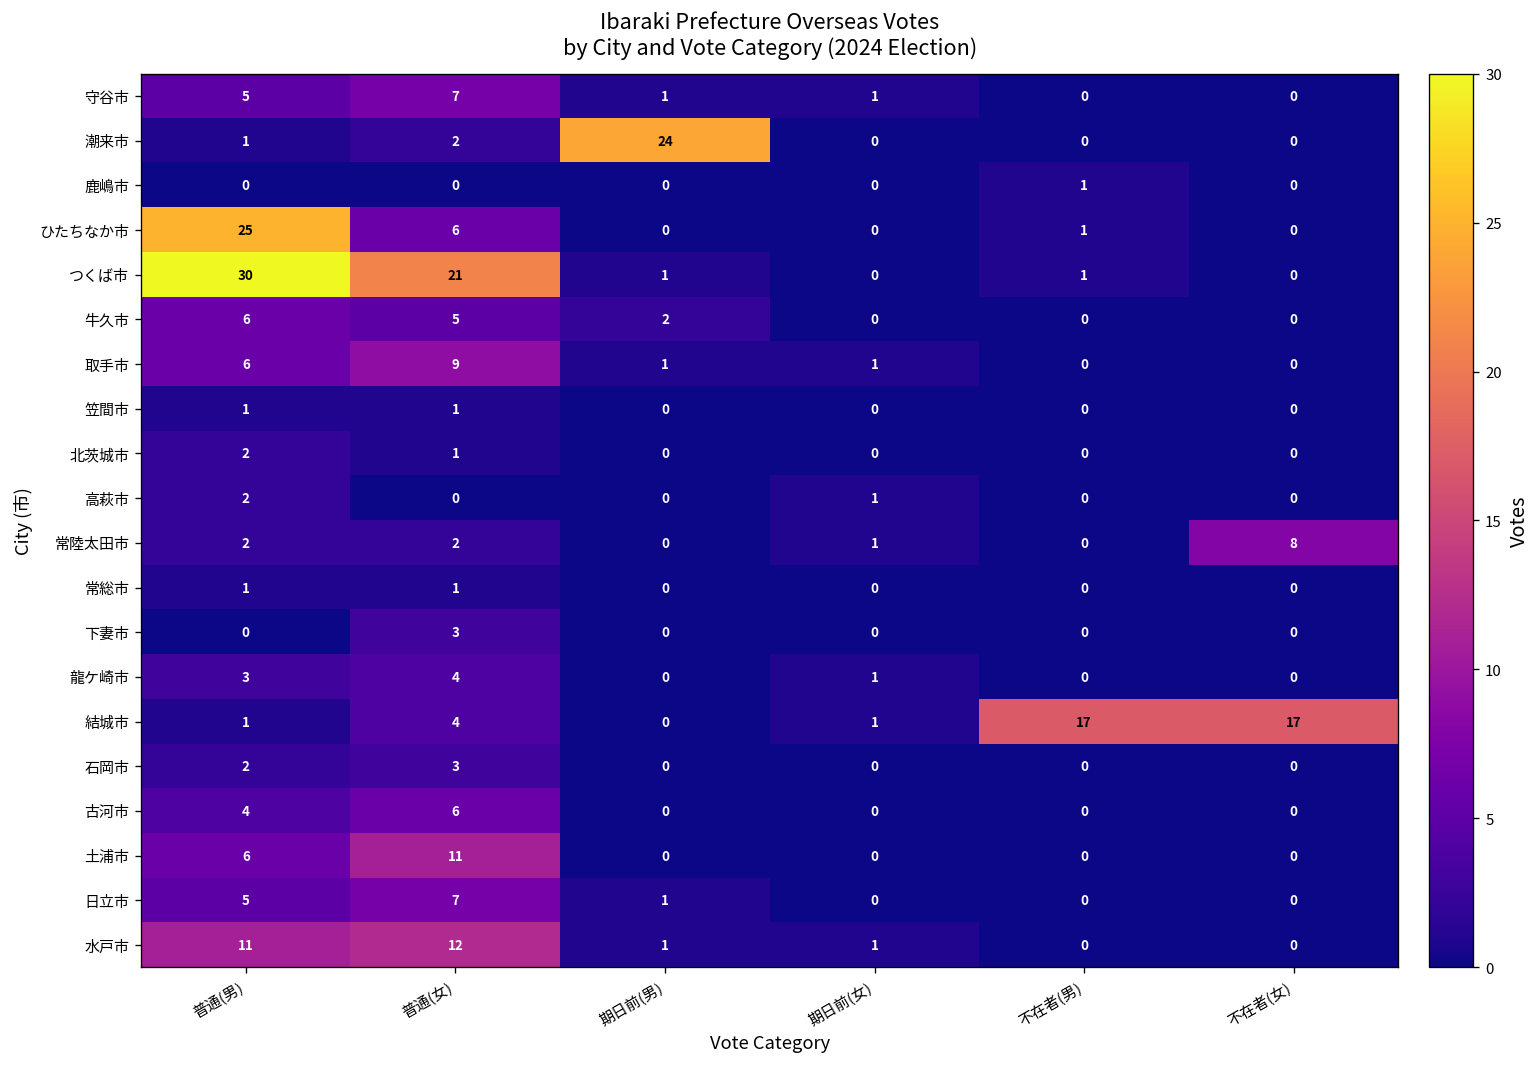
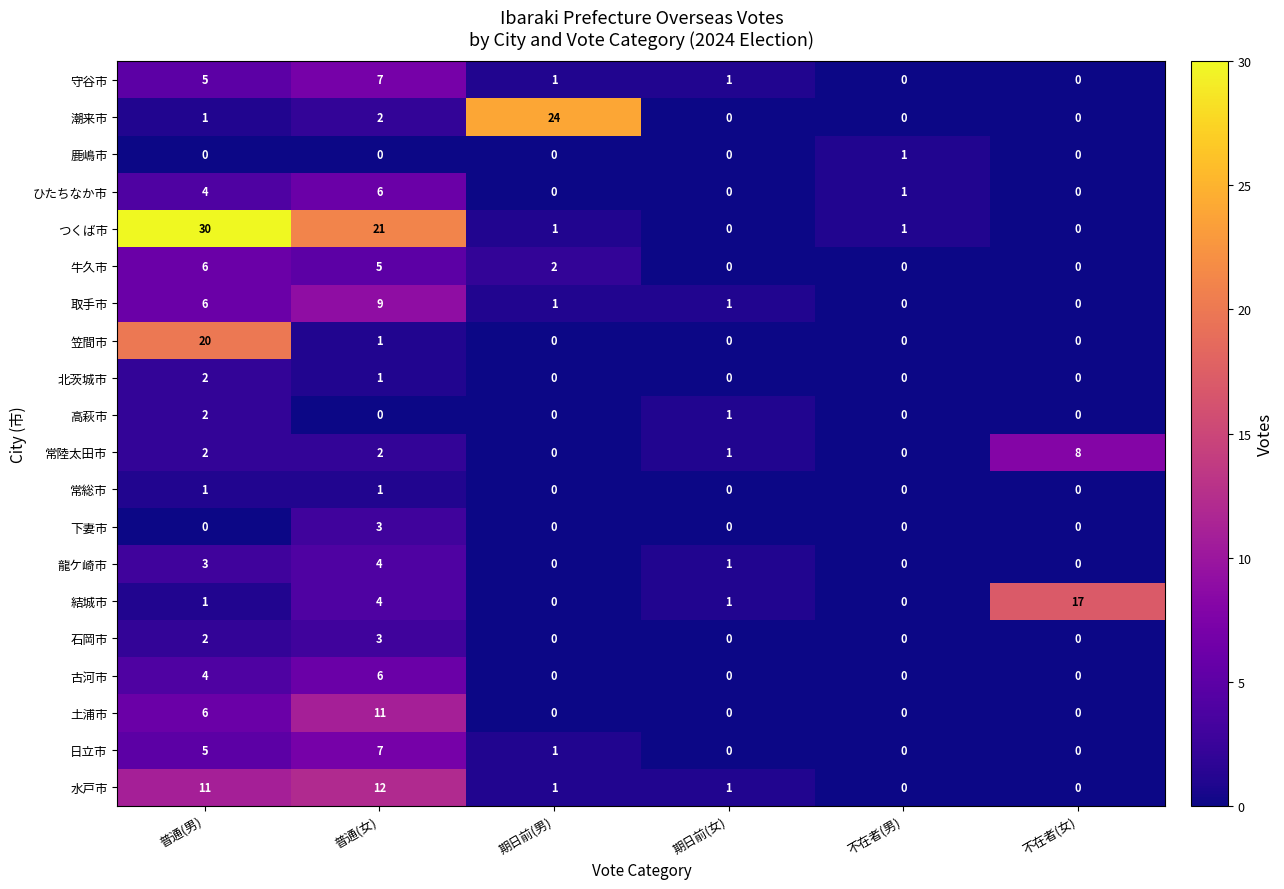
  {
    "守谷市": {
      "普通(男)": 5,
      "普通(女)": 7,
      "期日前(男)": 1,
      "期日前(女)": 1,
      "不在者(男)": 0,
      "不在者(女)": 0
    },
    "潮来市": {
      "普通(男)": 1,
      "普通(女)": 2,
      "期日前(男)": 24,
      "期日前(女)": 0,
      "不在者(男)": 0,
      "不在者(女)": 0
    },
    "鹿嶋市": {
      "普通(男)": 0,
      "普通(女)": 0,
      "期日前(男)": 0,
      "期日前(女)": 0,
      "不在者(男)": 1,
      "不在者(女)": 0
    },
    "ひたちなか市": {
-     "普通(男)": 25,
+     "普通(男)": 4,
      "普通(女)": 6,
      "期日前(男)": 0,
      "期日前(女)": 0,
      "不在者(男)": 1,
      "不在者(女)": 0
    },
    "つくば市": {
      "普通(男)": 30,
      "普通(女)": 21,
      "期日前(男)": 1,
      "期日前(女)": 0,
      "不在者(男)": 1,
      "不在者(女)": 0
    },
    "牛久市": {
      "普通(男)": 6,
      "普通(女)": 5,
      "期日前(男)": 2,
      "期日前(女)": 0,
      "不在者(男)": 0,
      "不在者(女)": 0
    },
    "取手市": {
      "普通(男)": 6,
      "普通(女)": 9,
      "期日前(男)": 1,
      "期日前(女)": 1,
      "不在者(男)": 0,
      "不在者(女)": 0
    },
    "笠間市": {
-     "普通(男)": 1,
+     "普通(男)": 20,
      "普通(女)": 1,
      "期日前(男)": 0,
      "期日前(女)": 0,
      "不在者(男)": 0,
      "不在者(女)": 0
    },
    "北茨城市": {
      "普通(男)": 2,
      "普通(女)": 1,
      "期日前(男)": 0,
      "期日前(女)": 0,
      "不在者(男)": 0,
      "不在者(女)": 0
    },
    "高萩市": {
      "普通(男)": 2,
      "普通(女)": 0,
      "期日前(男)": 0,
      "期日前(女)": 1,
      "不在者(男)": 0,
      "不在者(女)": 0
    },
    "常陸太田市": {
      "普通(男)": 2,
      "普通(女)": 2,
      "期日前(男)": 0,
      "期日前(女)": 1,
      "不在者(男)": 0,
      "不在者(女)": 8
    },
    "常総市": {
      "普通(男)": 1,
      "普通(女)": 1,
      "期日前(男)": 0,
      "期日前(女)": 0,
      "不在者(男)": 0,
      "不在者(女)": 0
    },
    "下妻市": {
      "普通(男)": 0,
      "普通(女)": 3,
      "期日前(男)": 0,
      "期日前(女)": 0,
      "不在者(男)": 0,
      "不在者(女)": 0
    },
    "龍ケ崎市": {
      "普通(男)": 3,
      "普通(女)": 4,
      "期日前(男)": 0,
      "期日前(女)": 1,
      "不在者(男)": 0,
      "不在者(女)": 0
    },
    "結城市": {
      "普通(男)": 1,
      "普通(女)": 4,
      "期日前(男)": 0,
      "期日前(女)": 1,
-     "不在者(男)": 17,
+     "不在者(男)": 0,
      "不在者(女)": 17
    },
    "石岡市": {
      "普通(男)": 2,
      "普通(女)": 3,
      "期日前(男)": 0,
      "期日前(女)": 0,
      "不在者(男)": 0,
      "不在者(女)": 0
    },
    "古河市": {
      "普通(男)": 4,
      "普通(女)": 6,
      "期日前(男)": 0,
      "期日前(女)": 0,
      "不在者(男)": 0,
      "不在者(女)": 0
    },
    "土浦市": {
      "普通(男)": 6,
      "普通(女)": 11,
      "期日前(男)": 0,
      "期日前(女)": 0,
      "不在者(男)": 0,
      "不在者(女)": 0
    },
    "日立市": {
      "普通(男)": 5,
      "普通(女)": 7,
      "期日前(男)": 1,
      "期日前(女)": 0,
      "不在者(男)": 0,
      "不在者(女)": 0
    },
    "水戸市": {
      "普通(男)": 11,
      "普通(女)": 12,
      "期日前(男)": 1,
      "期日前(女)": 1,
      "不在者(男)": 0,
      "不在者(女)": 0
    }
  }
